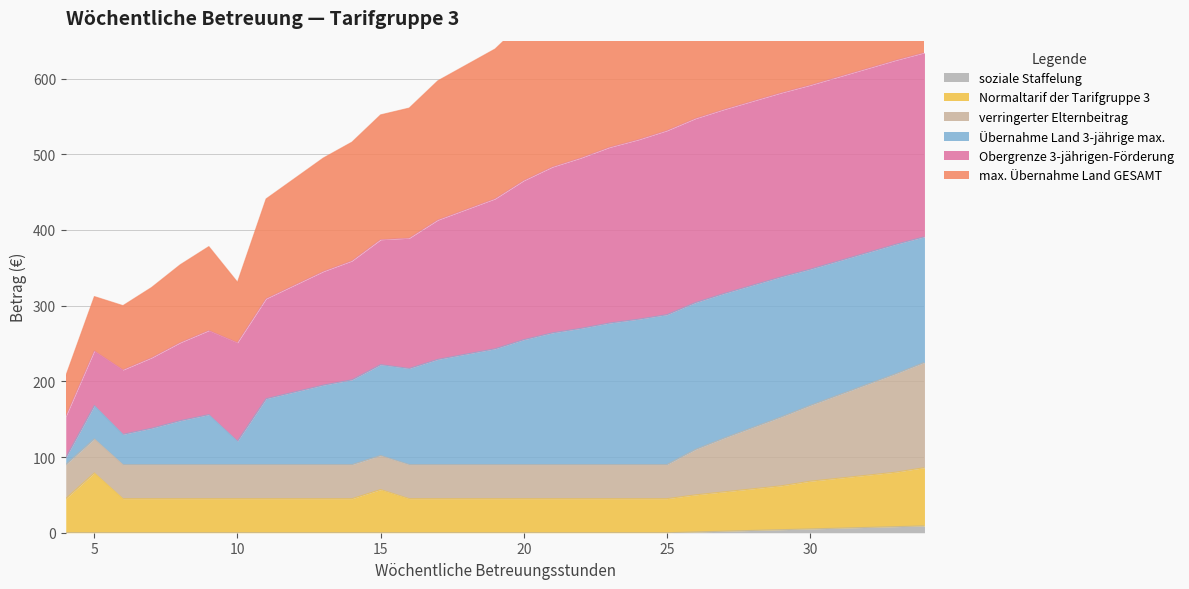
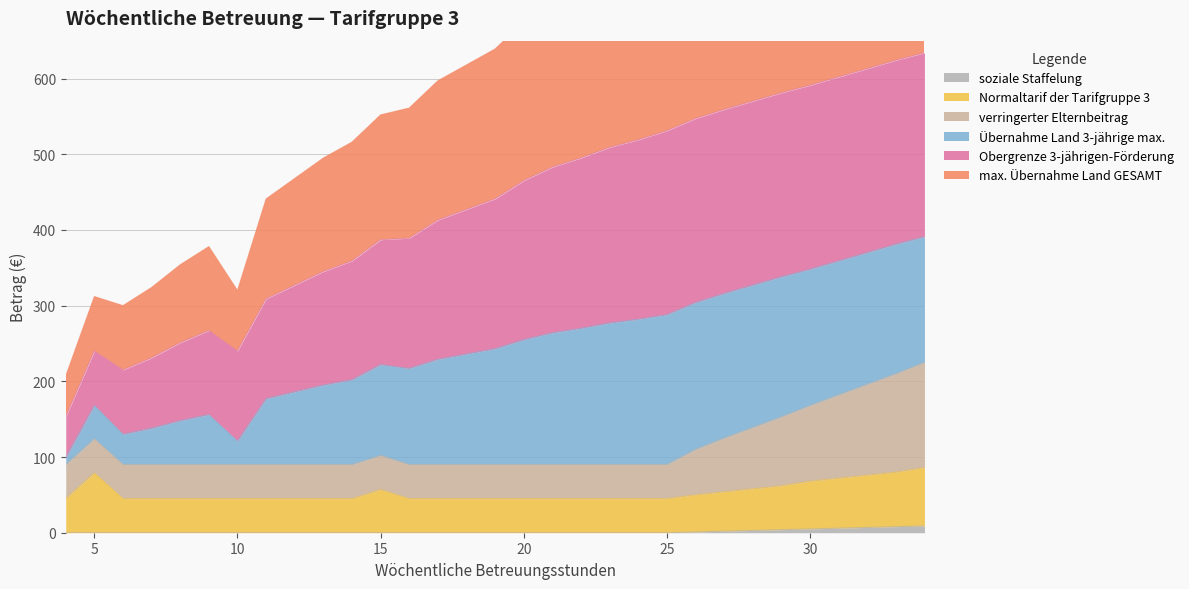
  {
    "Normaltarif der Tarifgruppe 3": {
      "5": 80,
      "10": 50,
      "15": 60,
      "20": 50,
      "25": 50,
      "30": 60
    },
    "Übernahme Land 3-jährige max.": {
      "5": 40,
      "10": 30,
      "15": 120,
      "20": 170,
      "25": 200,
      "30": 180
    },
    "Obergrenze 3-jährigen-Förderung": {
      "5": 70,
-     "10": 130,
+     "10": 120,
      "15": 170,
      "20": 210,
      "25": 240,
      "30": 240
    },
    "max. Übernahme Land GESAMT": {
      "5": 70,
      "10": 80,
      "15": 170
    }
  }
